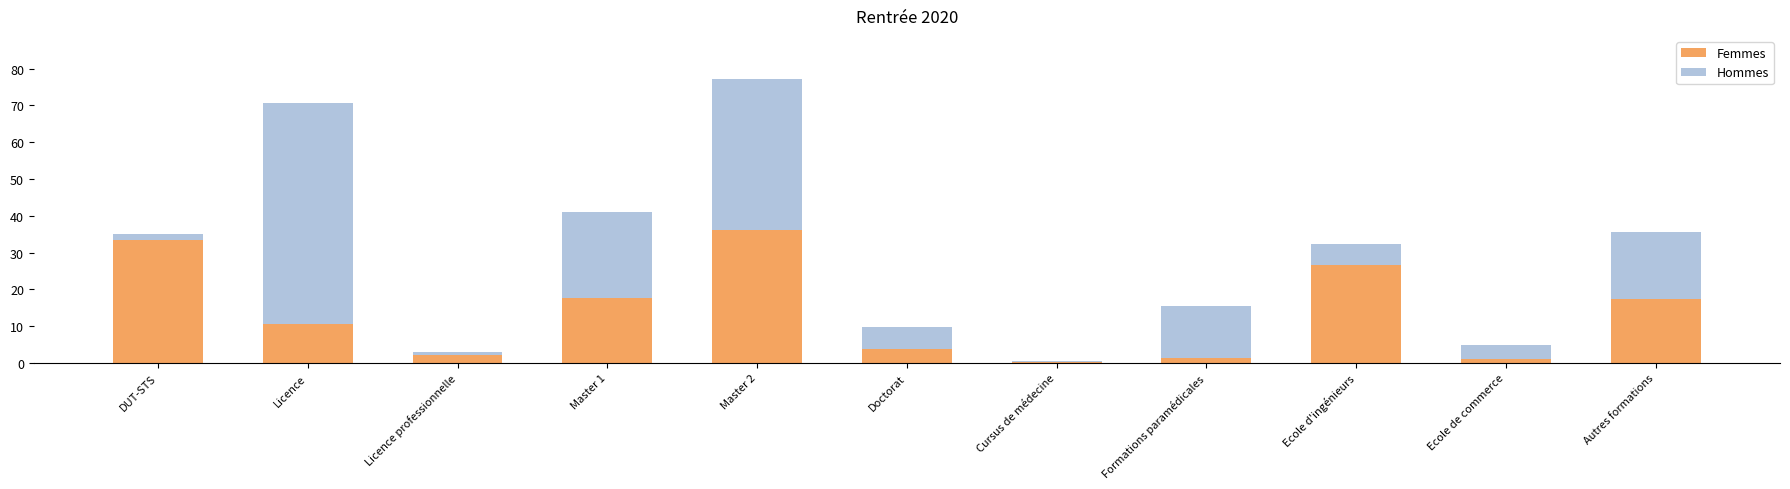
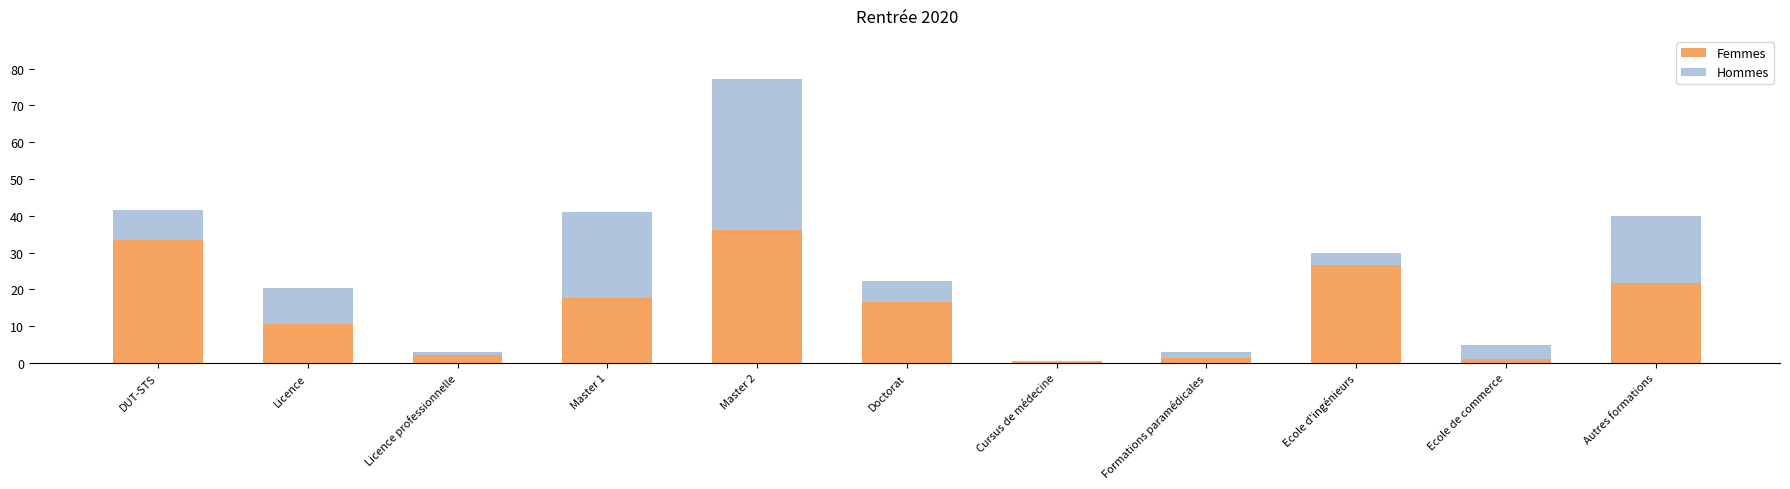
  {
    "Femmes": {
      "DUT-STS": 33,
      "Licence": 11,
      "Licence professionnelle": 2,
      "Master 1": 18,
      "Master 2": 36,
-     "Doctorat": 4,
+     "Doctorat": 17,
      "Formations paramédicales": 1,
      "Ecole d'ingénieurs": 27,
      "Ecole de commerce": 1,
-     "Autres formations": 18
+     "Autres formations": 22
    },
    "Hommes": {
-     "DUT-STS": 2,
-     "Licence": 60,
+     "DUT-STS": 8,
+     "Licence": 10,
      "Licence professionnelle": 1,
      "Master 1": 23,
      "Master 2": 41,
      "Doctorat": 6,
-     "Formations paramédicales": 14,
-     "Ecole d'ingénieurs": 6,
+     "Formations paramédicales": 2,
+     "Ecole d'ingénieurs": 3,
      "Ecole de commerce": 4,
      "Autres formations": 18
    }
  }
